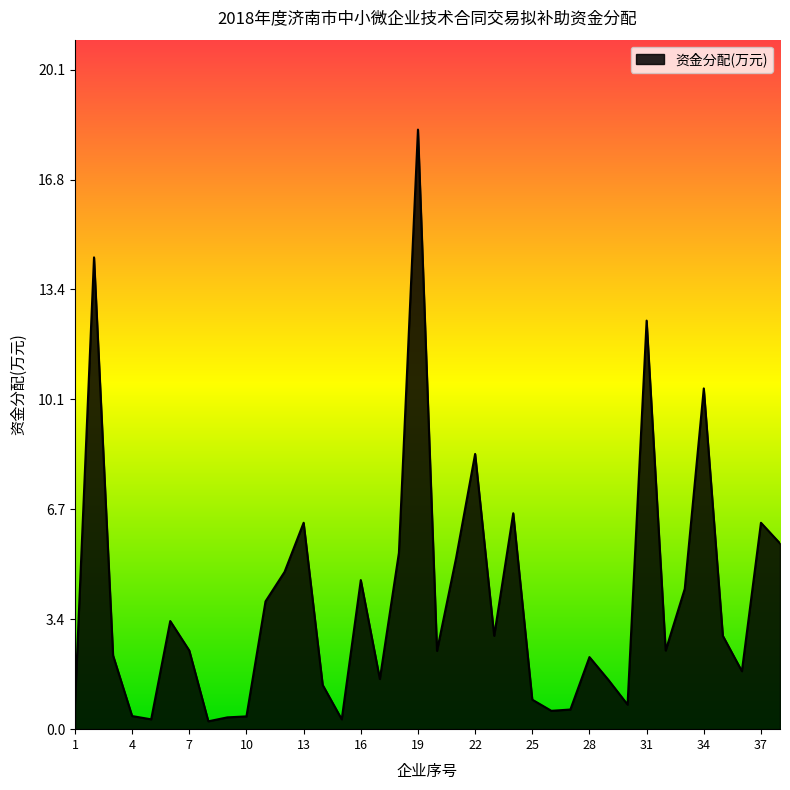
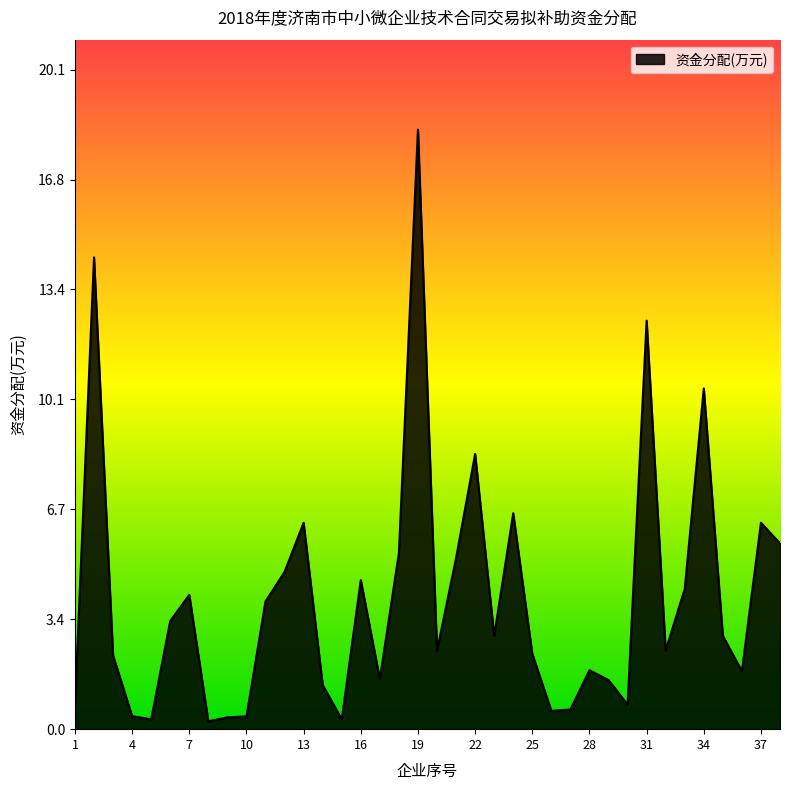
  {
    "1": 0.8,
    "4": 0.4,
-   "7": 2.4,
+   "7": 4.1,
    "10": 0.4,
    "13": 6.3,
    "16": 4.6,
    "19": 18.3,
    "22": 8.4,
-   "25": 0.9,
-   "28": 2.2,
+   "25": 2.3,
+   "28": 1.8,
    "31": 12.5,
    "34": 10.4,
    "37": 6.3
  }
